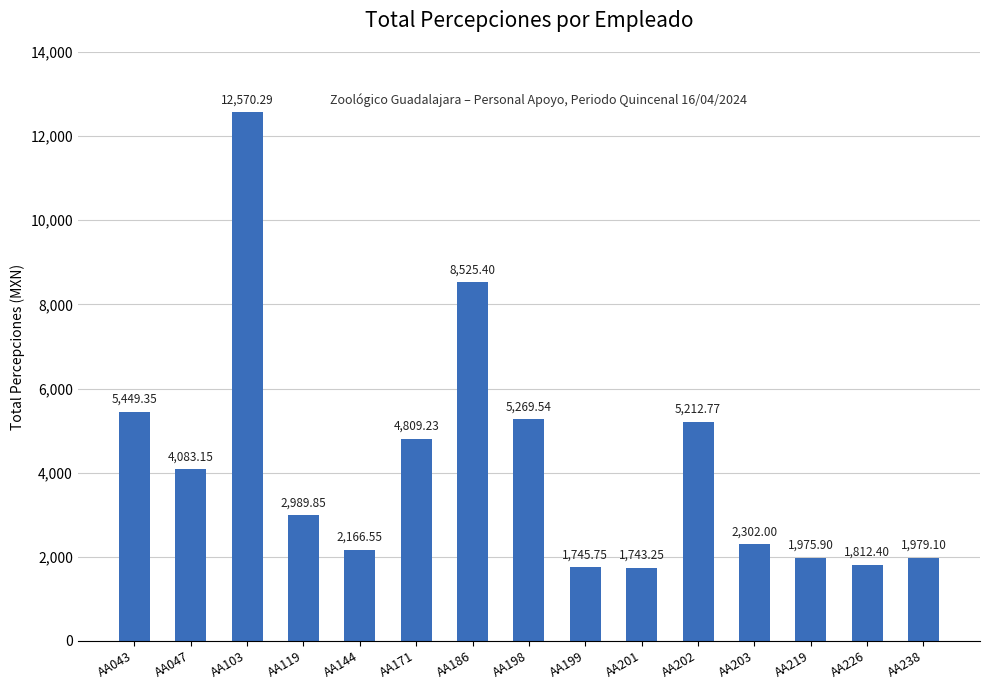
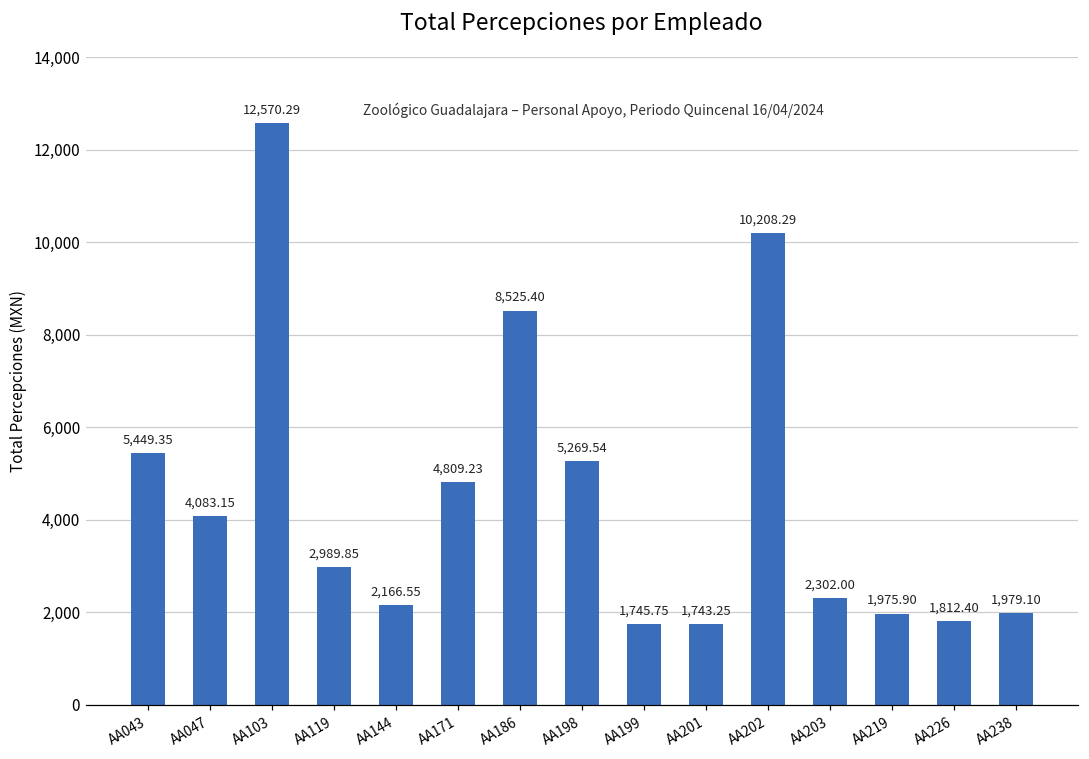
  {
    "AA043": "5,449.35",
    "AA047": "4,083.15",
    "AA103": "12,570.29",
    "AA119": "2,989.85",
    "AA144": "2,166.55",
    "AA171": "4,809.23",
    "AA186": "8,525.40",
    "AA198": "5,269.54",
    "AA199": "1,745.75",
    "AA201": "1,743.25",
-   "AA202": "5,212.77",
+   "AA202": "10,208.29",
    "AA203": "2,302.00",
    "AA219": "1,975.90",
    "AA226": "1,812.40",
    "AA238": "1,979.10"
  }
